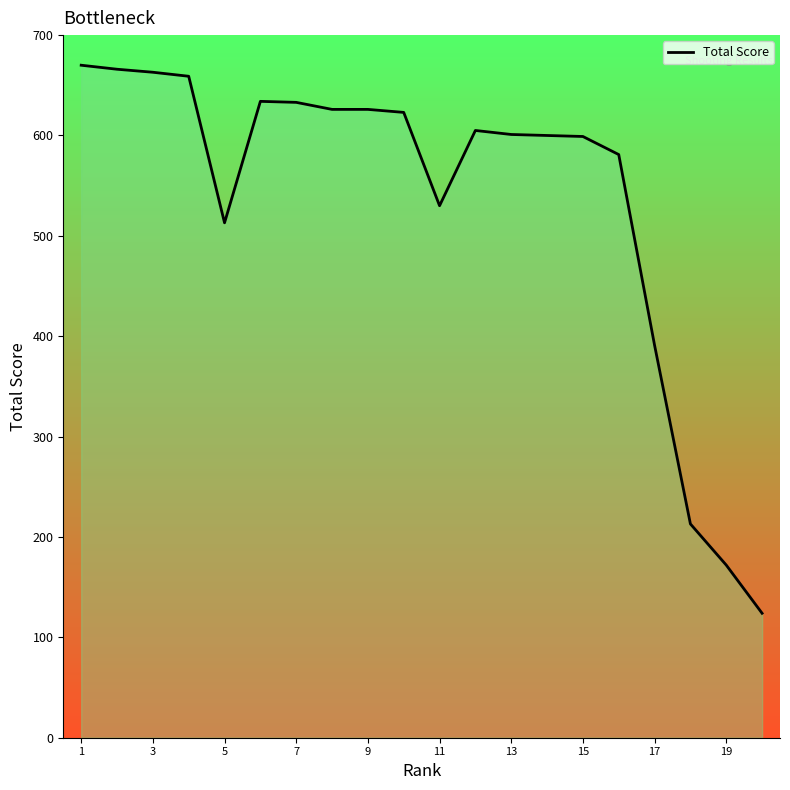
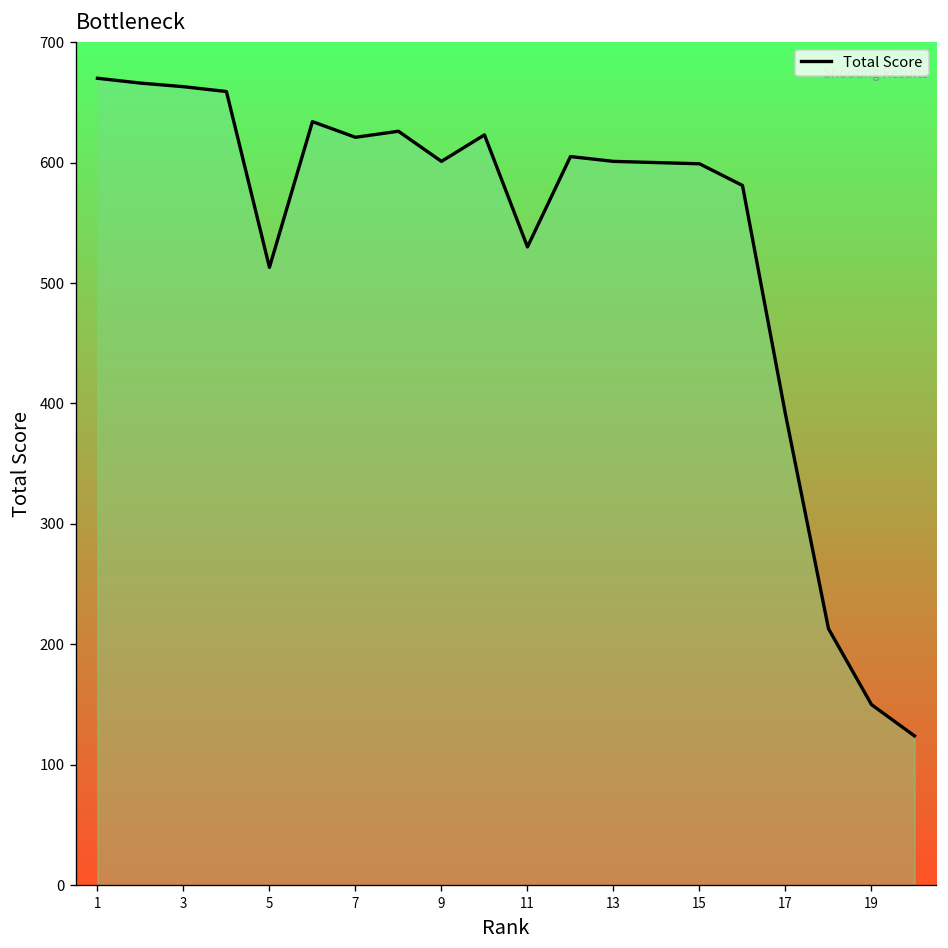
  {
    "1": 670,
    "3": 663,
    "5": 513,
-   "7": 633,
-   "9": 626,
+   "7": 621,
+   "9": 601,
    "11": 530,
    "13": 601,
    "15": 599,
    "17": 391,
-   "19": 172
+   "19": 150
  }
